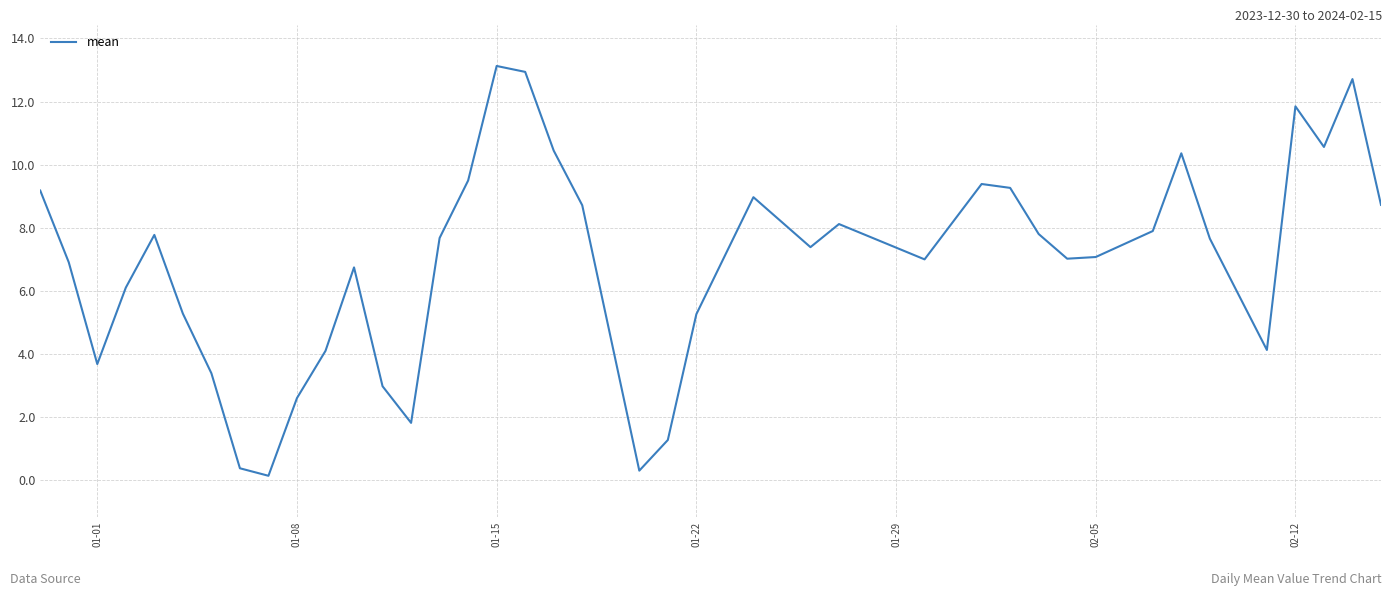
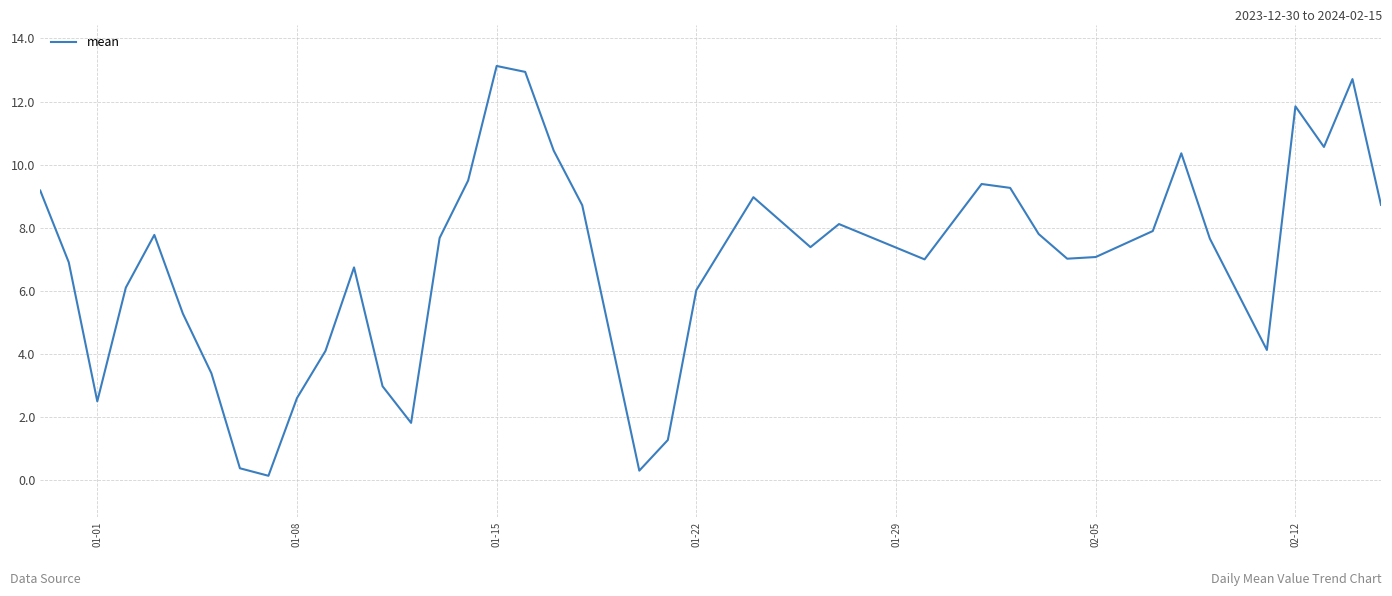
  {
-   "01-01": 3.7,
+   "01-01": 2.5,
    "01-08": 2.6,
    "01-15": 13.1,
-   "01-22": 5.3,
+   "01-22": 6.0,
    "02-05": 7.1,
    "02-12": 11.8
  }
